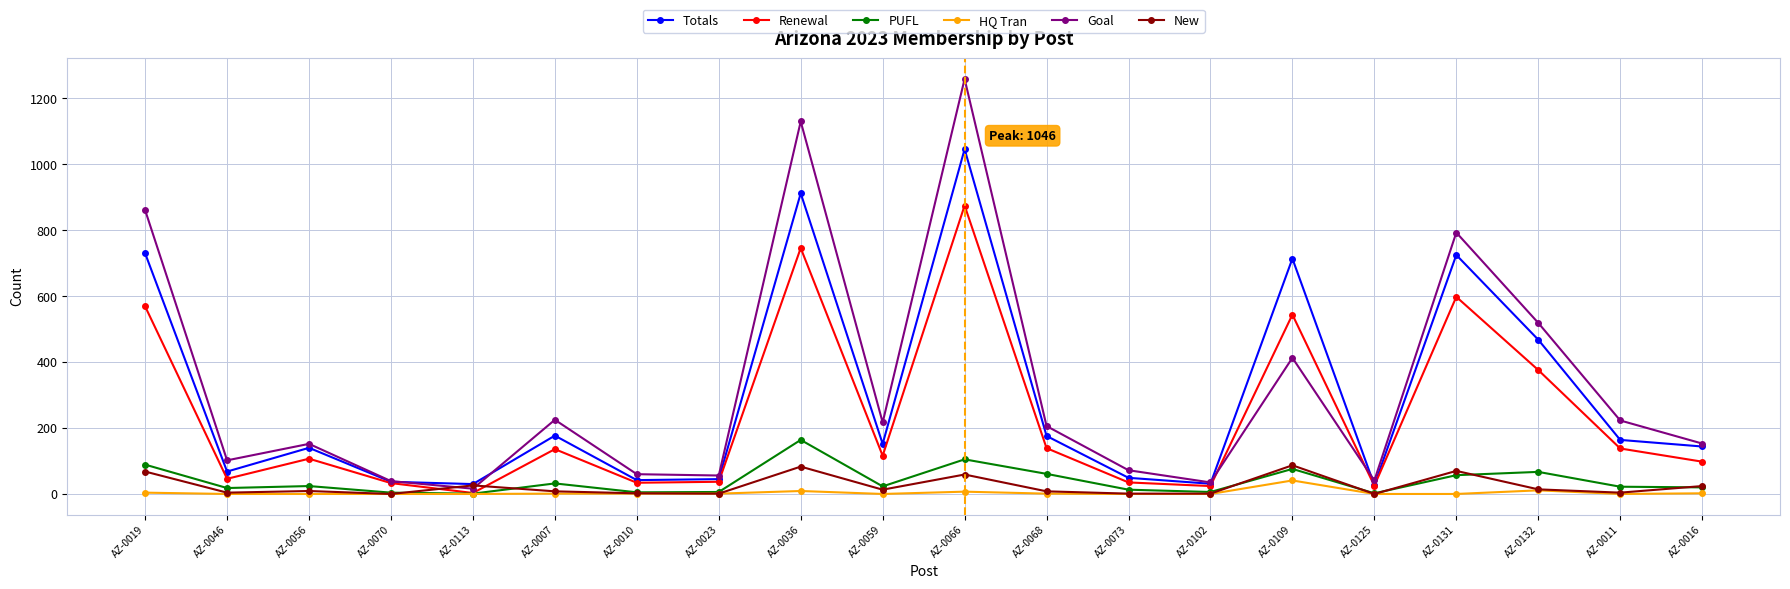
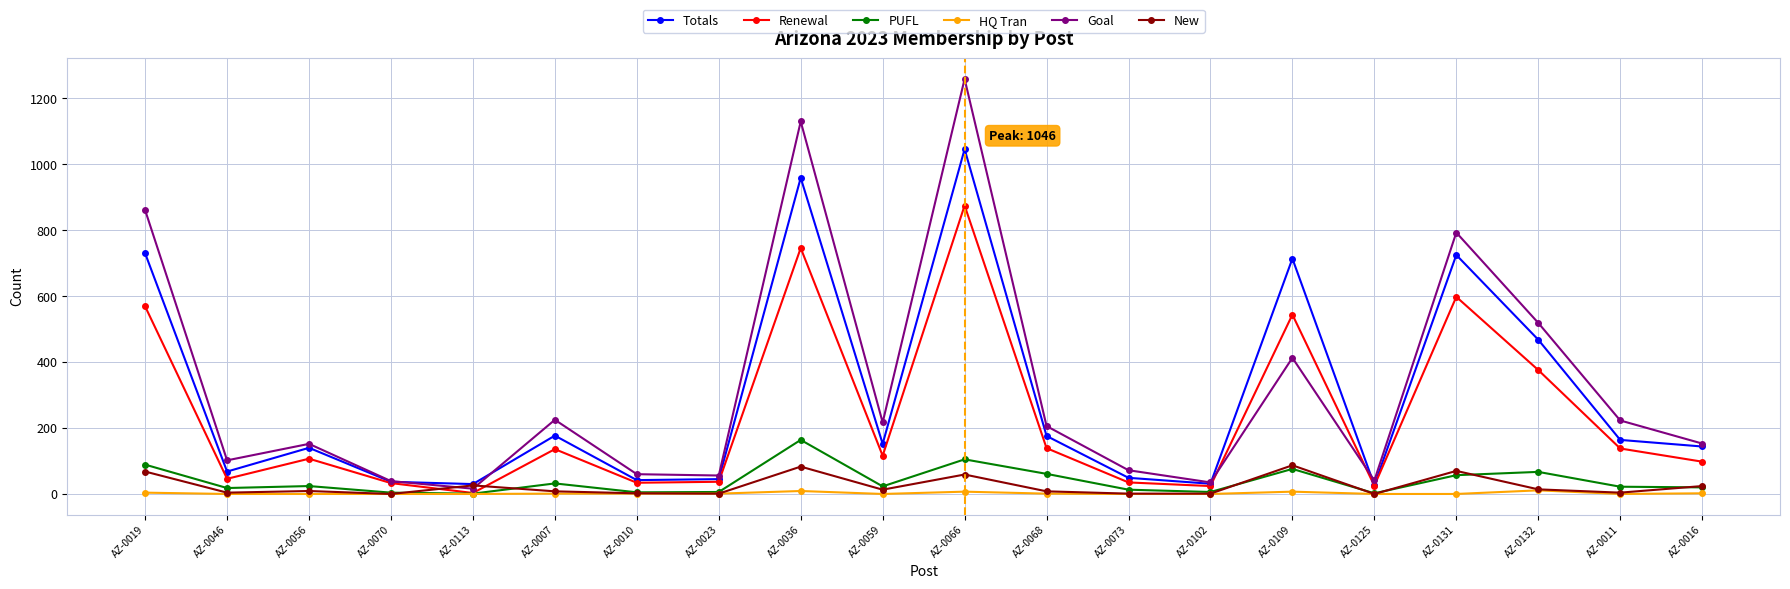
  {
    "Totals": {
      "AZ-0019": 730,
      "AZ-0046": 70,
      "AZ-0056": 140,
      "AZ-0007": 180,
      "AZ-0010": 40,
      "AZ-0023": 50,
-     "AZ-0036": 910,
+     "AZ-0036": 960,
      "AZ-0059": 150,
      "AZ-0066": 1050,
      "AZ-0068": 180,
      "AZ-0073": 50,
      "AZ-0109": 710,
      "AZ-0131": 730,
      "AZ-0132": 470,
      "AZ-0011": 160,
      "AZ-0016": 140
    },
    "Renewal": {
      "AZ-0019": 570,
      "AZ-0046": 50,
      "AZ-0056": 110,
      "AZ-0007": 140,
      "AZ-0010": 30,
      "AZ-0023": 40,
      "AZ-0036": 750,
      "AZ-0059": 120,
      "AZ-0066": 880,
      "AZ-0068": 140,
      "AZ-0073": 40,
      "AZ-0109": 540,
      "AZ-0131": 600,
      "AZ-0132": 380,
      "AZ-0011": 140,
      "AZ-0016": 100
    },
    "PUFL": {
      "AZ-0019": 90,
      "AZ-0046": 20,
      "AZ-0056": 20,
      "AZ-0007": 30,
      "AZ-0036": 160,
      "AZ-0059": 20,
      "AZ-0066": 110,
      "AZ-0068": 60,
      "AZ-0073": 10,
      "AZ-0109": 80,
      "AZ-0131": 60,
      "AZ-0132": 70,
      "AZ-0011": 20
    },
    "HQ Tran": {
      "AZ-0019": 0,
      "AZ-0056": 0,
      "AZ-0036": 10,
      "AZ-0059": 0,
      "AZ-0066": 10,
-     "AZ-0109": 40,
+     "AZ-0109": 10,
      "AZ-0131": 0,
      "AZ-0016": 0
    },
    "Goal": {
      "AZ-0019": 860,
      "AZ-0046": 100,
      "AZ-0056": 150,
      "AZ-0113": 20,
      "AZ-0007": 230,
      "AZ-0010": 60,
      "AZ-0023": 60,
      "AZ-0036": 1130,
      "AZ-0059": 220,
      "AZ-0066": 1260,
      "AZ-0068": 210,
      "AZ-0073": 70,
      "AZ-0109": 410,
      "AZ-0125": 40,
      "AZ-0131": 790,
      "AZ-0132": 520,
      "AZ-0011": 220,
      "AZ-0016": 150
    },
    "New": {
      "AZ-0019": 70,
      "AZ-0056": 10,
      "AZ-0036": 80,
      "AZ-0059": 10,
      "AZ-0066": 60,
      "AZ-0109": 90,
      "AZ-0131": 70
    }
  }
